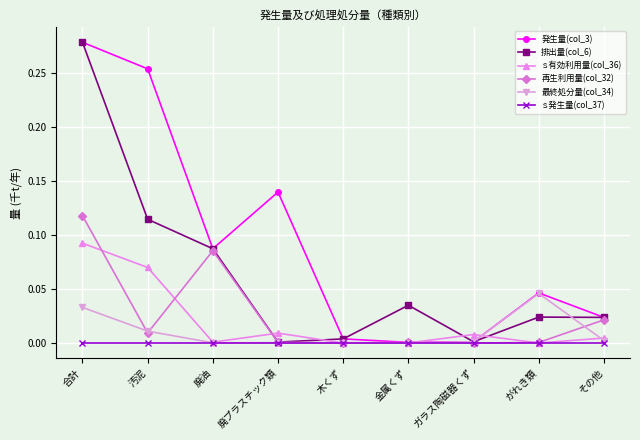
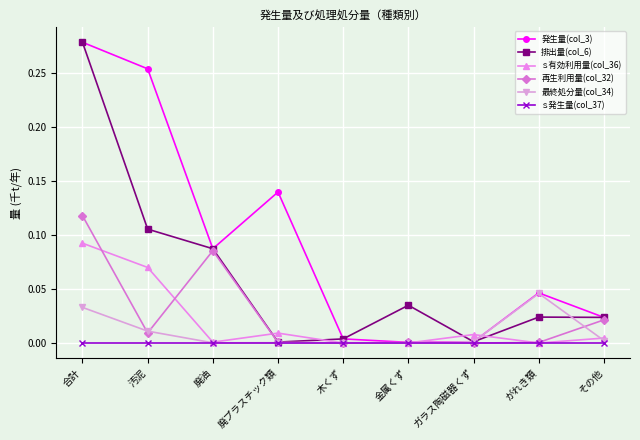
  {
    "発生量(col_3)": {
      "汚泥": 0.254,
      "廃プラスチック類": 0.140
    },
    "排出量(col_6)": {
-     "汚泥": 0.114,
+     "汚泥": 0.105,
      "金属くず": 0.035,
      "がれき類": 0.024
    },
    "ｓ発生量(col_37)": {
      "合計": 0.000,
      "汚泥": 0.000
    }
  }
